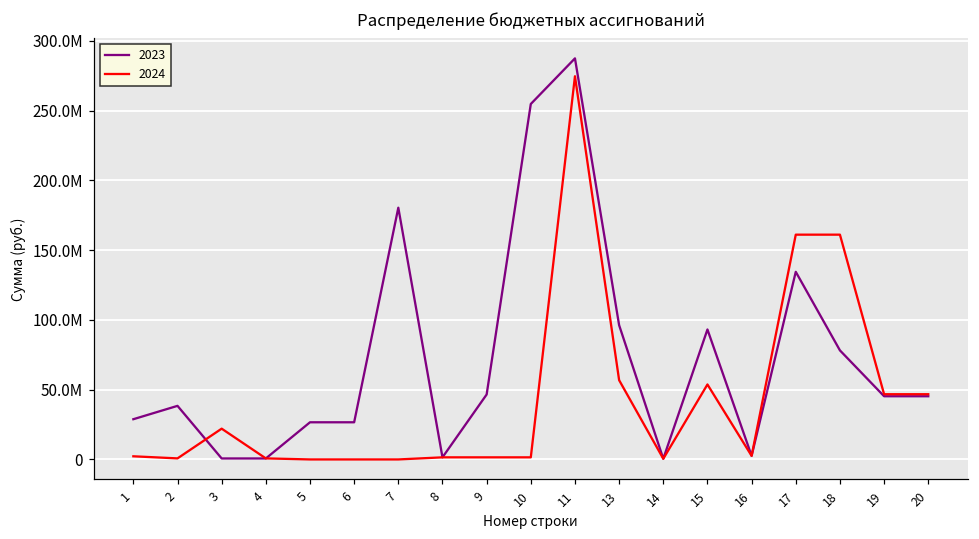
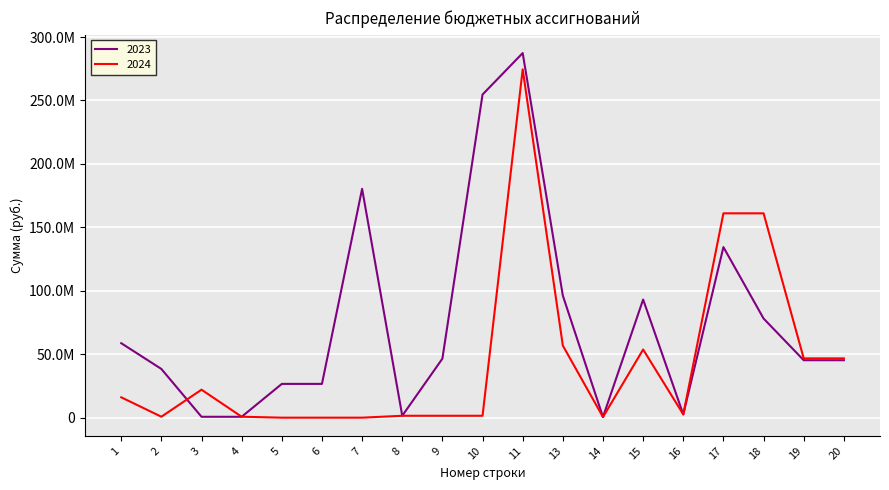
  {
    "2023": {
-     "1": 29000000,
+     "1": 59000000,
      "2": 38000000,
      "3": 1000000,
      "5": 27000000,
      "6": 27000000,
      "7": 180000000,
      "9": 47000000,
      "10": 255000000,
      "11": 287000000,
      "13": 96000000,
      "15": 93000000,
      "17": 134000000,
      "18": 78000000
    },
    "2024": {
-     "1": 2000000,
+     "1": 16000000,
      "2": 1000000,
      "3": 22000000,
      "5": 0,
      "6": 0,
      "7": 0,
      "9": 2000000,
      "10": 2000000,
      "11": 275000000,
      "13": 57000000,
      "15": 54000000,
      "17": 161000000,
      "18": 161000000
    }
  }
